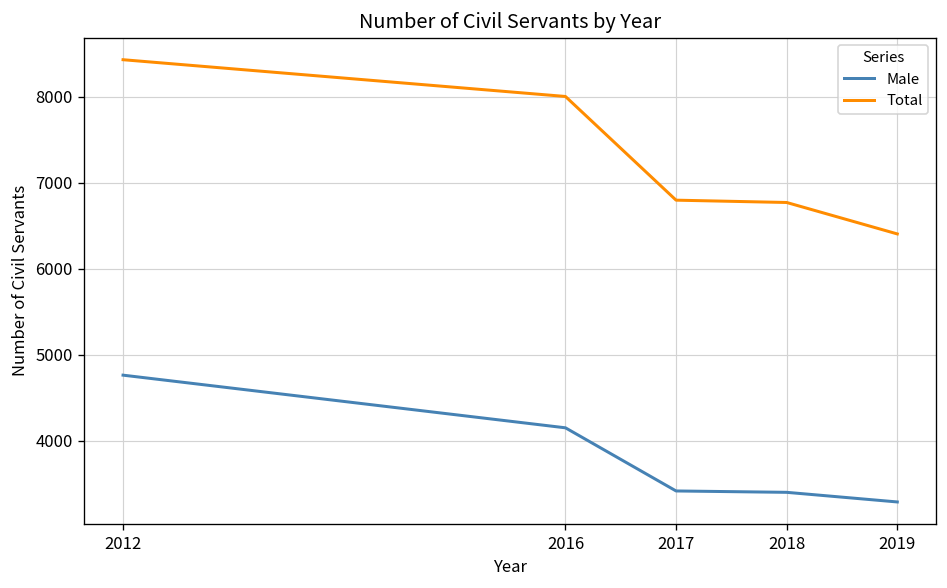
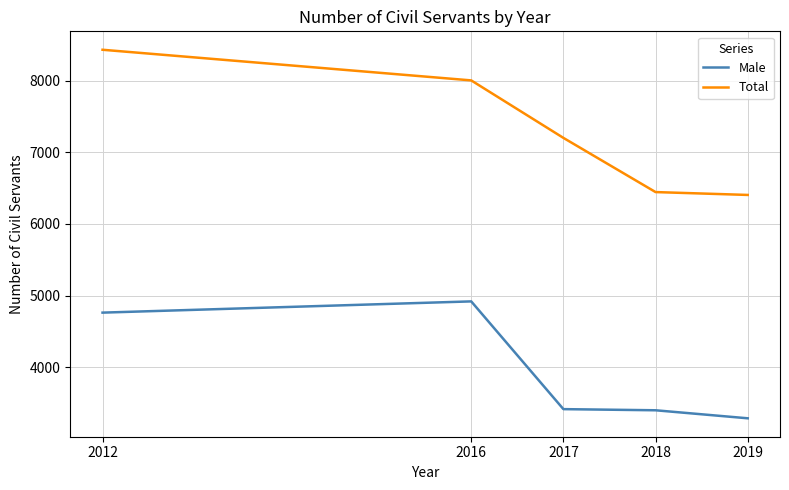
  {
    "Male": {
      "2012": 4800,
-     "2016": 4100,
+     "2016": 4900,
      "2017": 3400,
      "2018": 3400,
      "2019": 3300
    },
    "Total": {
      "2012": 8400,
      "2016": 8000,
-     "2017": 6800,
-     "2018": 6800,
+     "2017": 7200,
+     "2018": 6400,
      "2019": 6400
    }
  }
